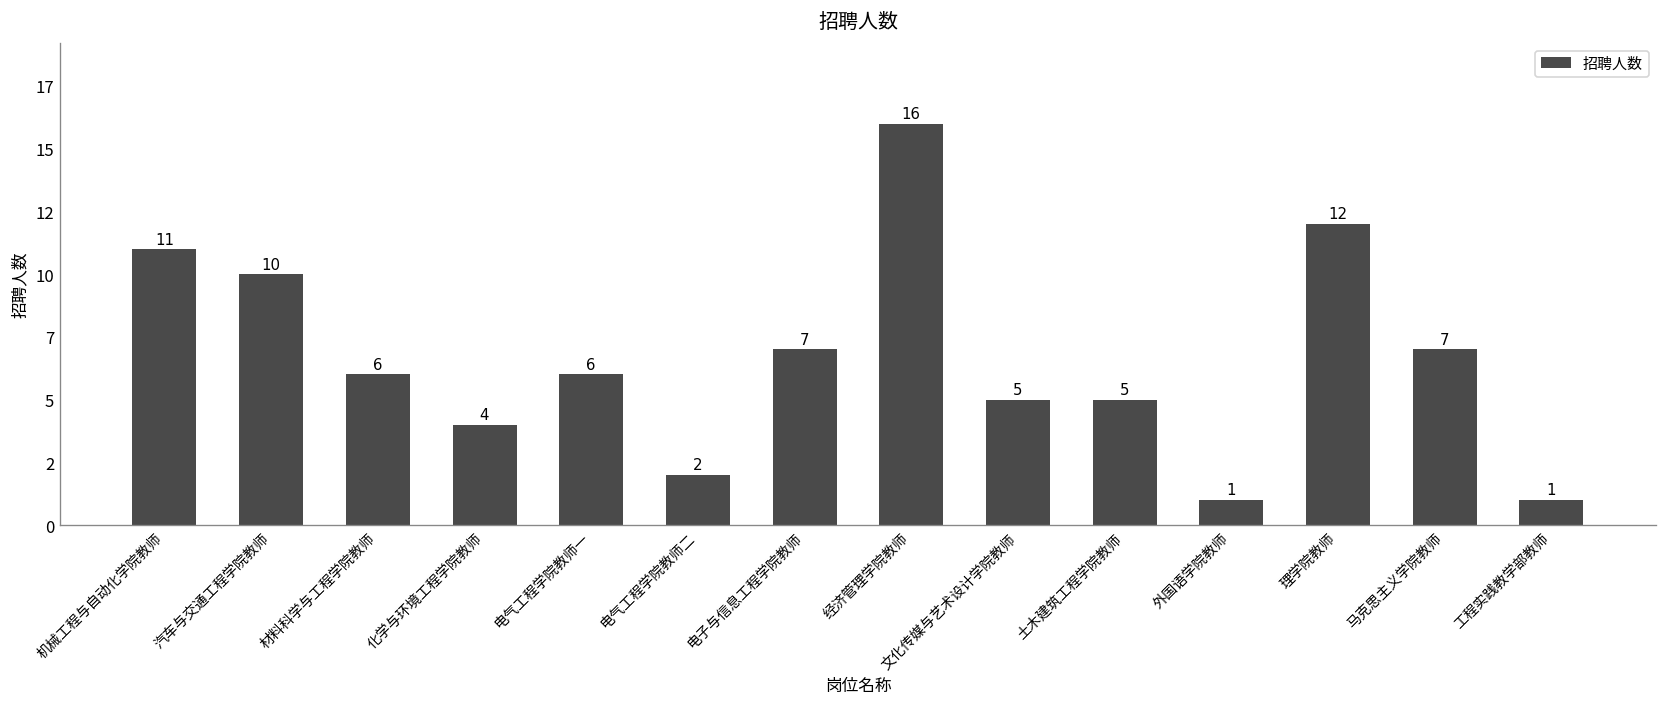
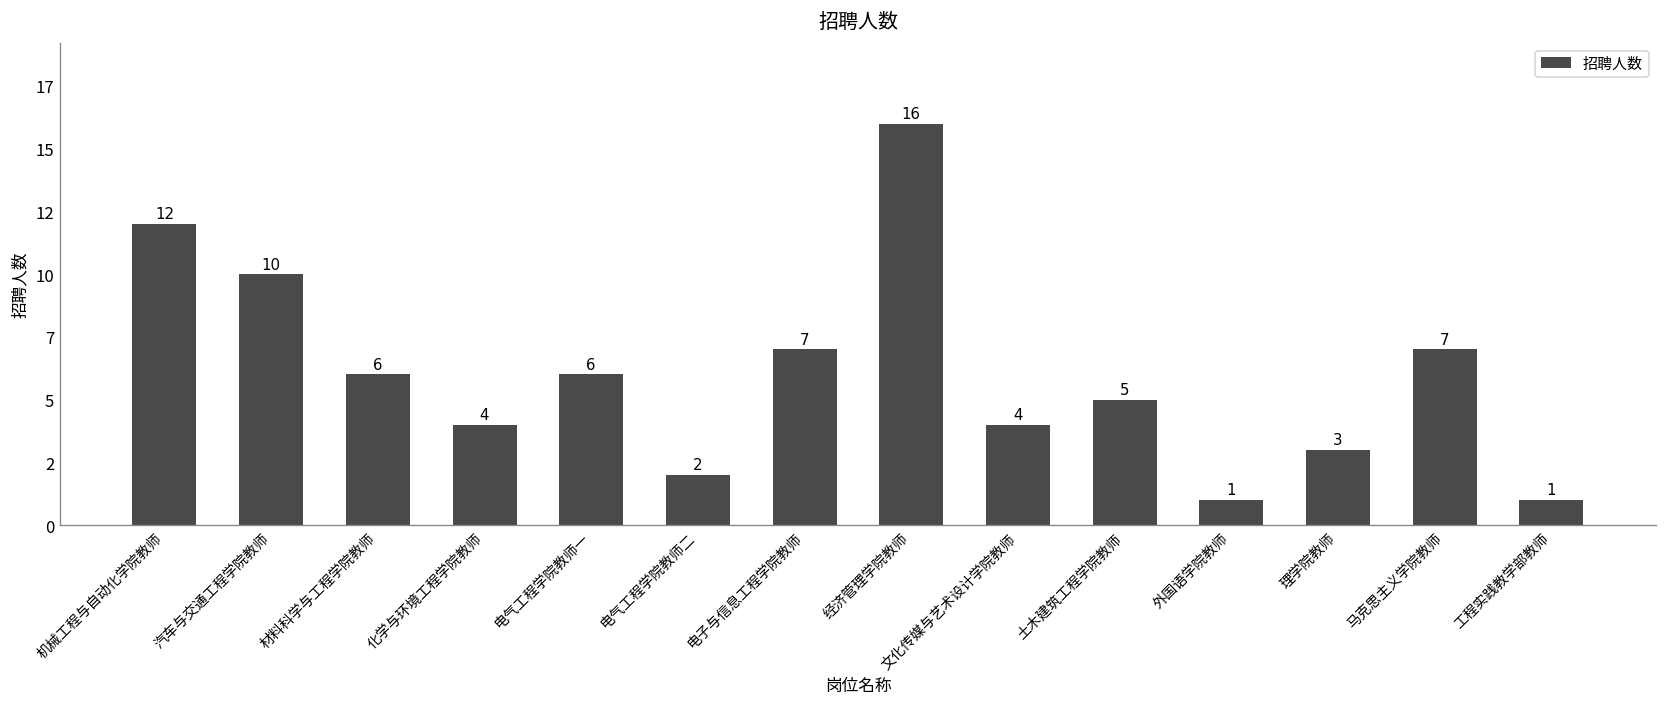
  {
-   "机械工程与自动化学院教师": 11,
+   "机械工程与自动化学院教师": 12,
    "汽车与交通工程学院教师": 10,
    "材料科学与工程学院教师": 6,
    "化学与环境工程学院教师": 4,
    "电气工程学院教师一": 6,
    "电气工程学院教师二": 2,
    "电子与信息工程学院教师": 7,
    "经济管理学院教师": 16,
-   "文化传媒与艺术设计学院教师": 5,
+   "文化传媒与艺术设计学院教师": 4,
    "土木建筑工程学院教师": 5,
    "外国语学院教师": 1,
-   "理学院教师": 12,
+   "理学院教师": 3,
    "马克思主义学院教师": 7,
    "工程实践教学部教师": 1
  }
